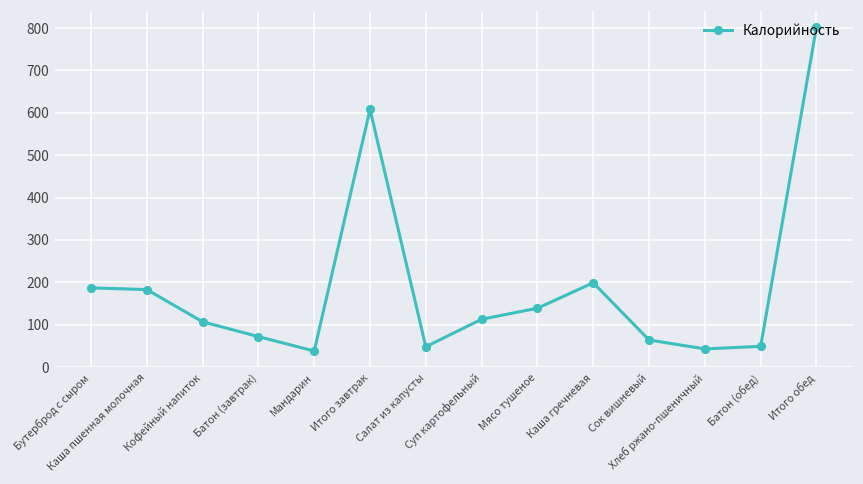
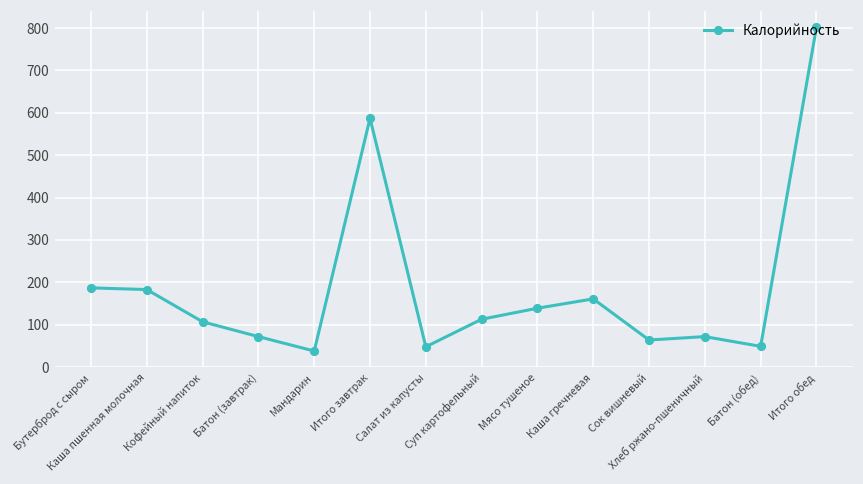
  {
    "Бутерброд с сыром": 190,
    "Каша пшенная молочная": 180,
    "Кофейный напиток": 110,
    "Батон (завтрак)": 70,
    "Мандарин": 40,
-   "Итого завтрак": 610,
+   "Итого завтрак": 590,
    "Салат из капусты": 50,
    "Суп картофельный": 110,
    "Мясо тушеное": 140,
-   "Каша гречневая": 200,
+   "Каша гречневая": 160,
    "Сок вишневый": 60,
-   "Хлеб ржано-пшеничный": 40,
+   "Хлеб ржано-пшеничный": 70,
    "Батон (обед)": 50,
    "Итого обед": 800
  }
